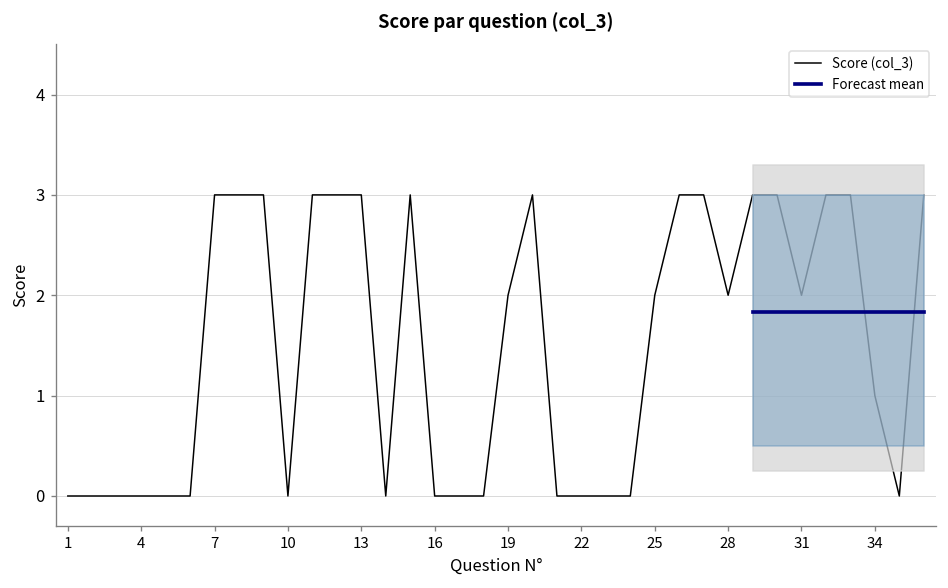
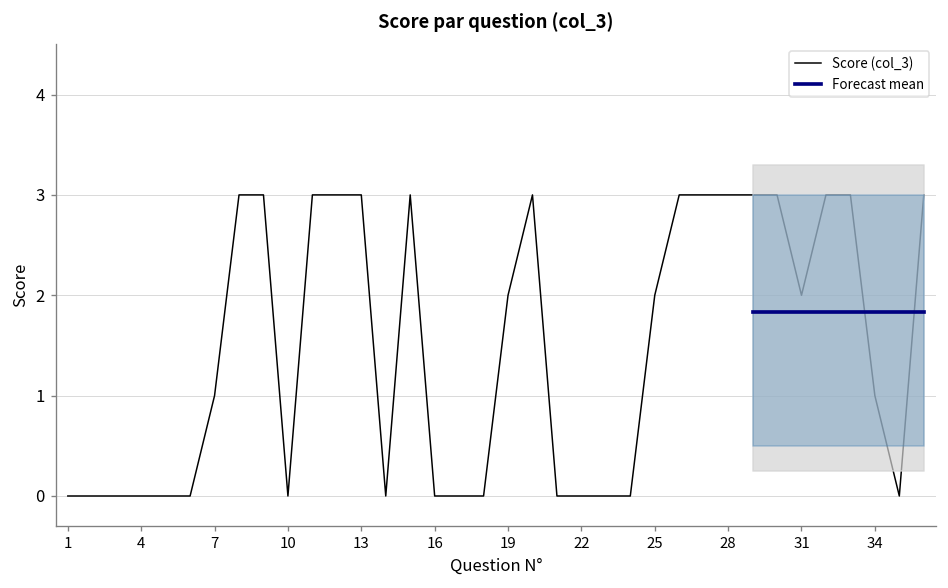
  {
    "Score (col_3)": {
      "1": 0,
      "4": 0,
-     "7": 3,
+     "7": 1,
      "10": 0,
      "13": 3,
      "16": 0,
      "19": 2,
      "22": 0,
      "25": 2,
-     "28": 2,
+     "28": 3,
      "31": 2,
      "34": 1
    }
  }
